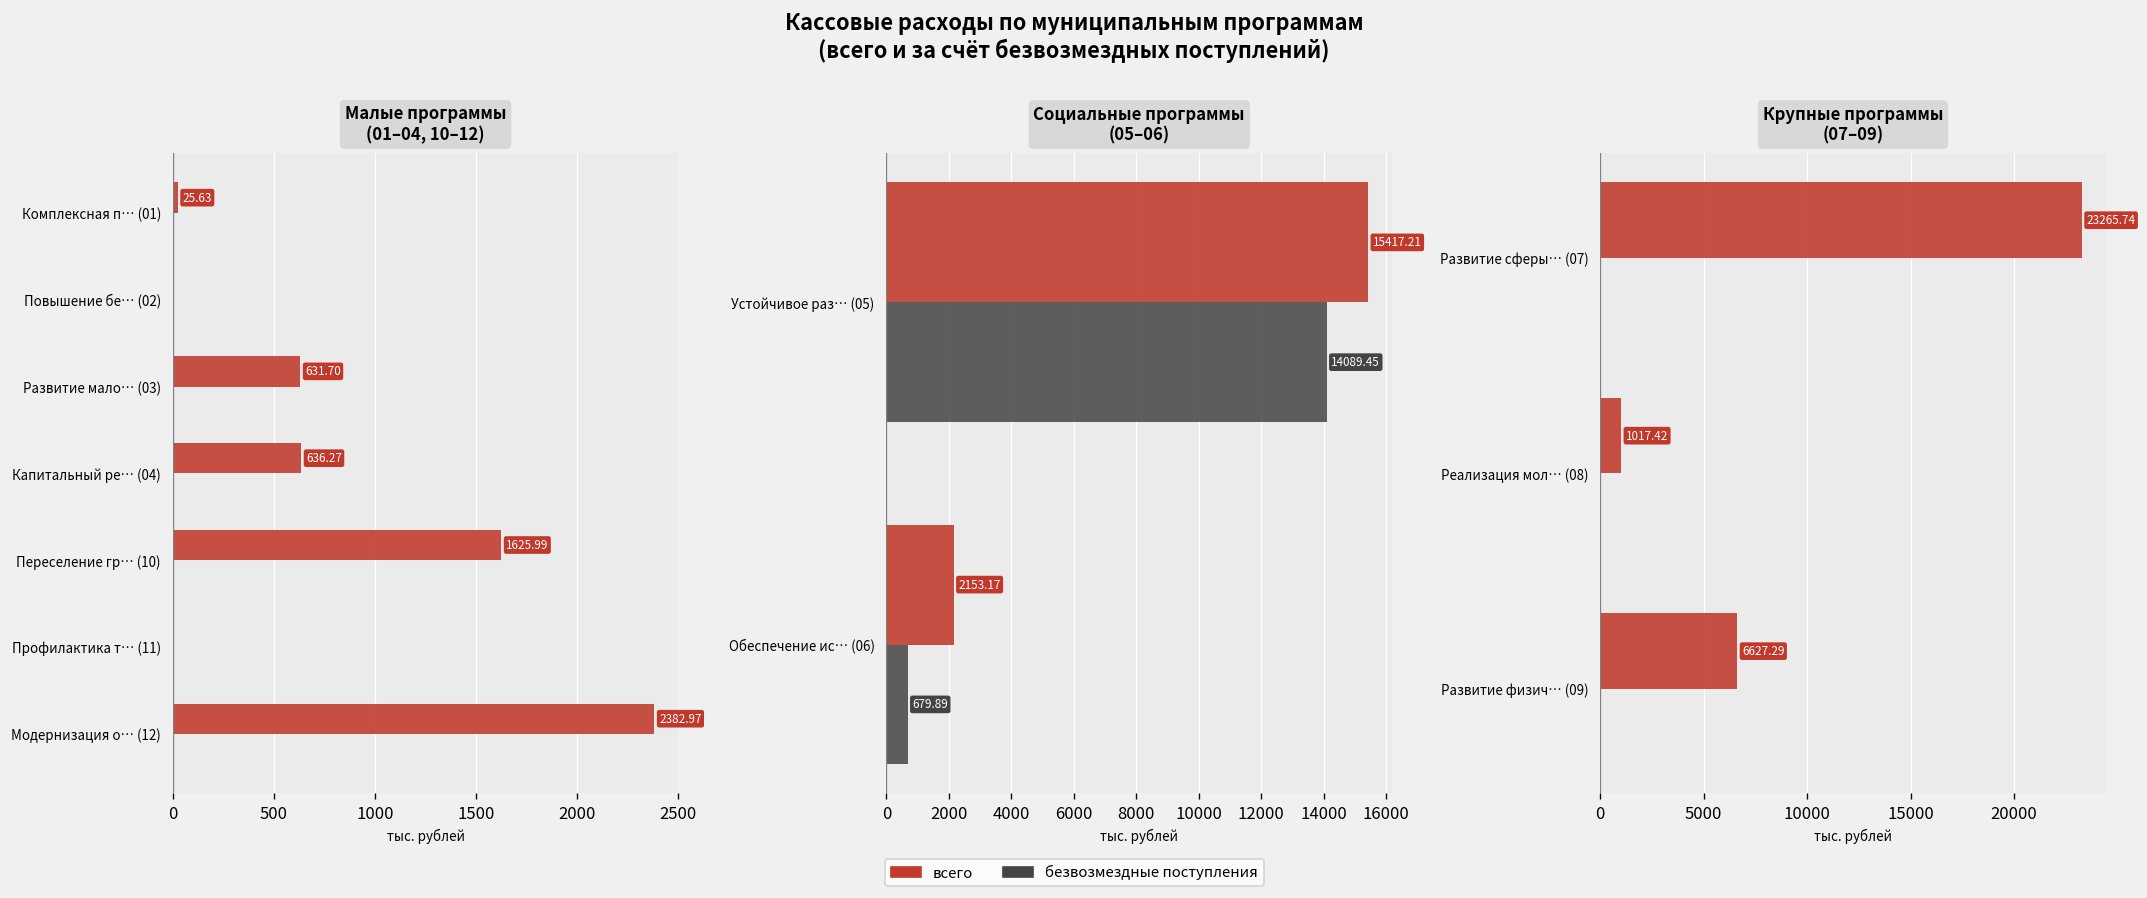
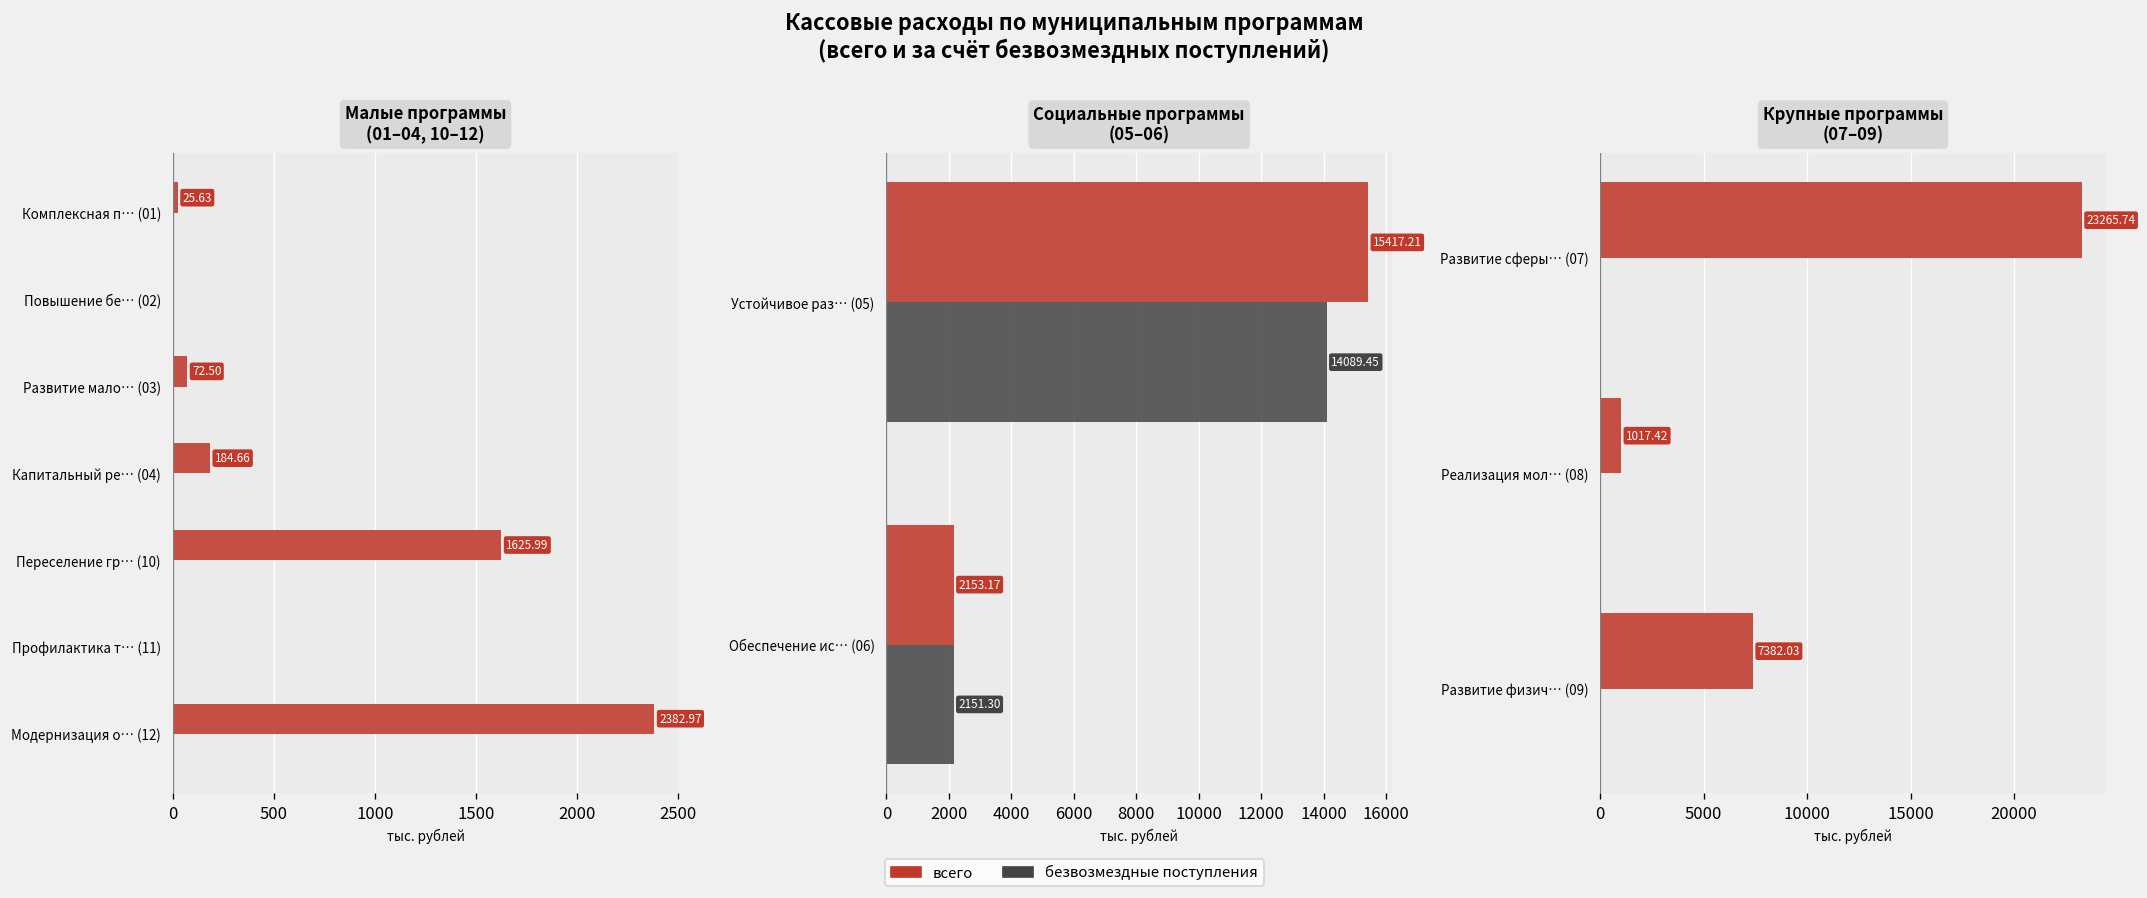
  {
    "Малые программы (01–04, 10–12)": {
      "всего": {
-       "Развитие мало… (03)": 631.70,
-       "Капитальный ре… (04)": 636.27
+       "Развитие мало… (03)": 72.50,
+       "Капитальный ре… (04)": 184.66
      },
      "безвозмездные поступления": {
        "Комплексная п… (01)": 0,
        "Повышение бе… (02)": 0,
        "Развитие мало… (03)": 0,
        "Капитальный ре… (04)": 0,
        "Переселение гр… (10)": 0,
        "Профилактика т… (11)": 0,
        "Модернизация о… (12)": 0
      }
    },
    "Социальные программы (05–06)": {
      "безвозмездные поступления": {
-       "Обеспечение ис… (06)": 679.89
+       "Обеспечение ис… (06)": 2151.30
      }
    },
    "Крупные программы (07–09)": {
      "всего": {
-       "Развитие физич… (09)": 6627.29
+       "Развитие физич… (09)": 7382.03
      },
      "безвозмездные поступления": {
        "Развитие сферы… (07)": 0,
        "Реализация мол… (08)": 0,
        "Развитие физич… (09)": 0
      }
    }
  }
